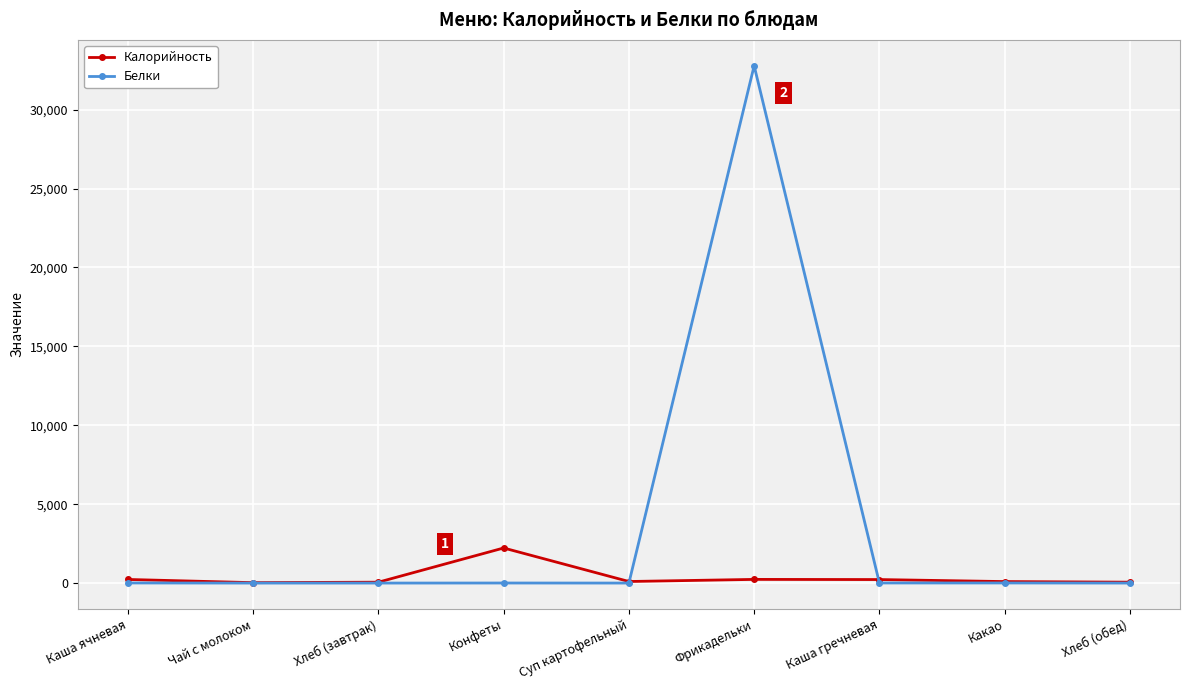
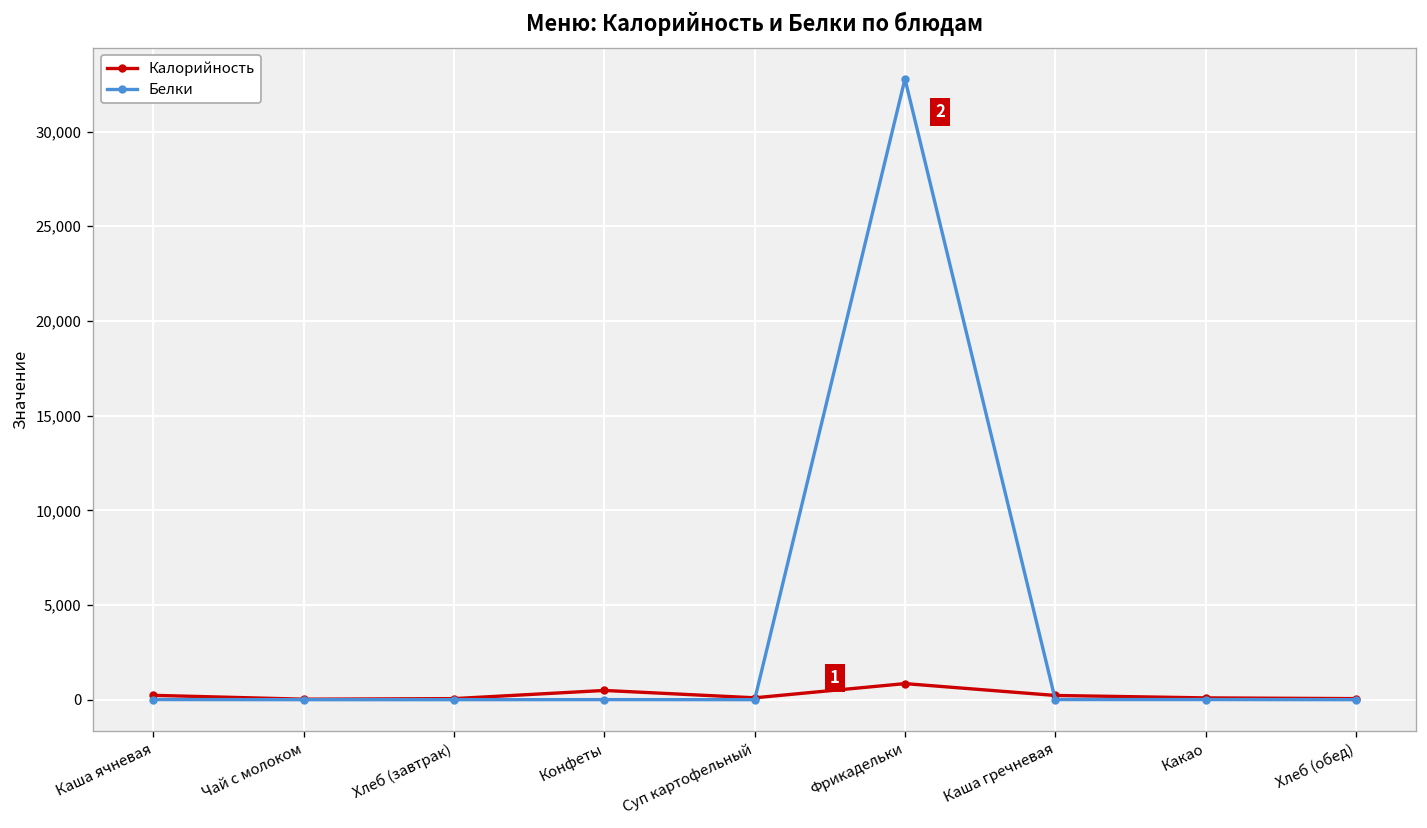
  {
    "Калорийность": {
      "Каша ячневая": "200",
-     "Конфеты": "2,200",
-     "Фрикадельки": "200",
+     "Конфеты": "500",
+     "Фрикадельки": "900",
      "Каша гречневая": "200"
    },
    "Белки": {
      "Каша ячневая": "0",
      "Конфеты": "0",
      "Фрикадельки": "32,800",
      "Каша гречневая": "0"
    }
  }
